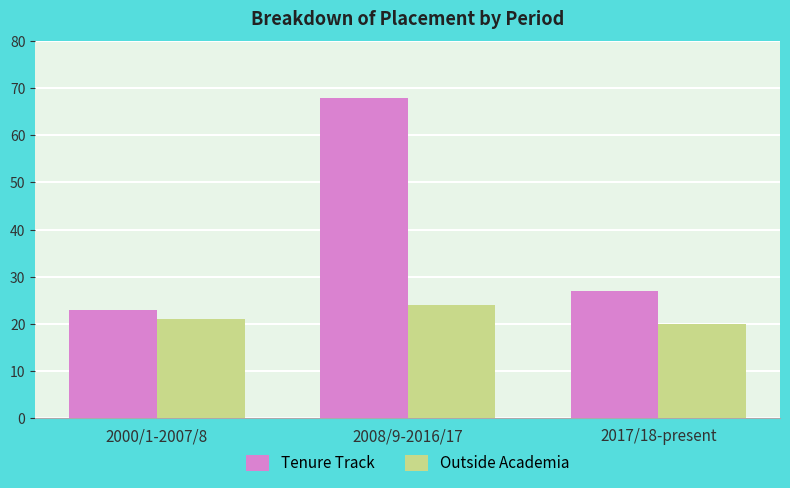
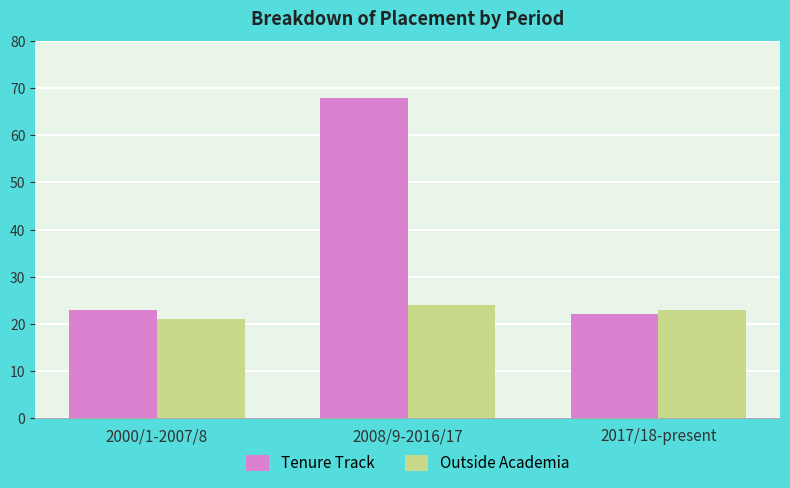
  {
    "Tenure Track": {
      "2000/1-2007/8": 23,
      "2008/9-2016/17": 68,
-     "2017/18-present": 27
+     "2017/18-present": 22
    },
    "Outside Academia": {
      "2000/1-2007/8": 21,
      "2008/9-2016/17": 24,
-     "2017/18-present": 20
+     "2017/18-present": 23
    }
  }
